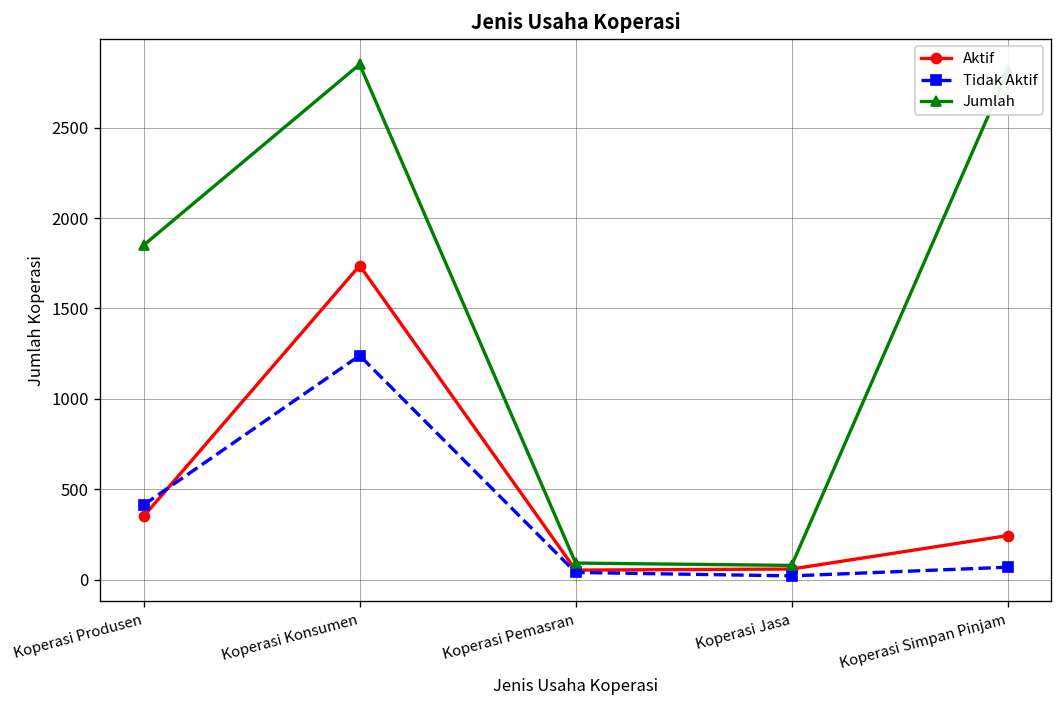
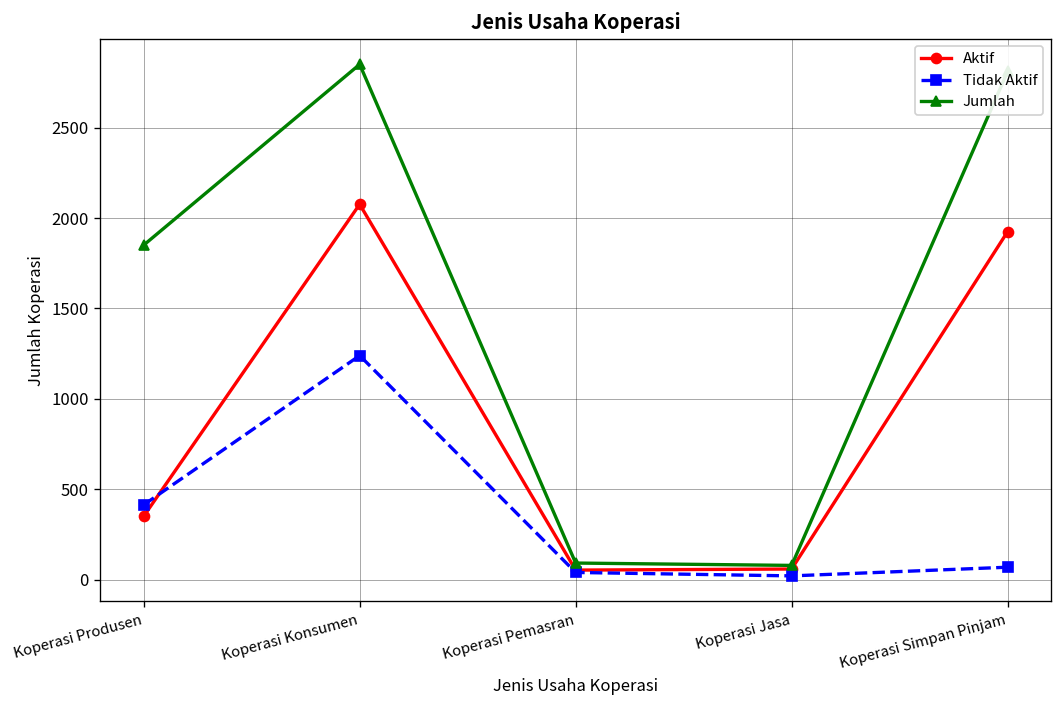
  {
    "Aktif": {
      "Koperasi Produsen": 350,
-     "Koperasi Konsumen": 1740,
+     "Koperasi Konsumen": 2080,
      "Koperasi Jasa": 60,
-     "Koperasi Simpan Pinjam": 240
+     "Koperasi Simpan Pinjam": 1930
    },
    "Tidak Aktif": {
      "Koperasi Produsen": 410,
      "Koperasi Konsumen": 1240,
      "Koperasi Jasa": 20,
      "Koperasi Simpan Pinjam": 70
    },
    "Jumlah": {
      "Koperasi Produsen": 1850,
      "Koperasi Konsumen": 2850,
      "Koperasi Pemasran": 90,
      "Koperasi Jasa": 80
    }
  }
